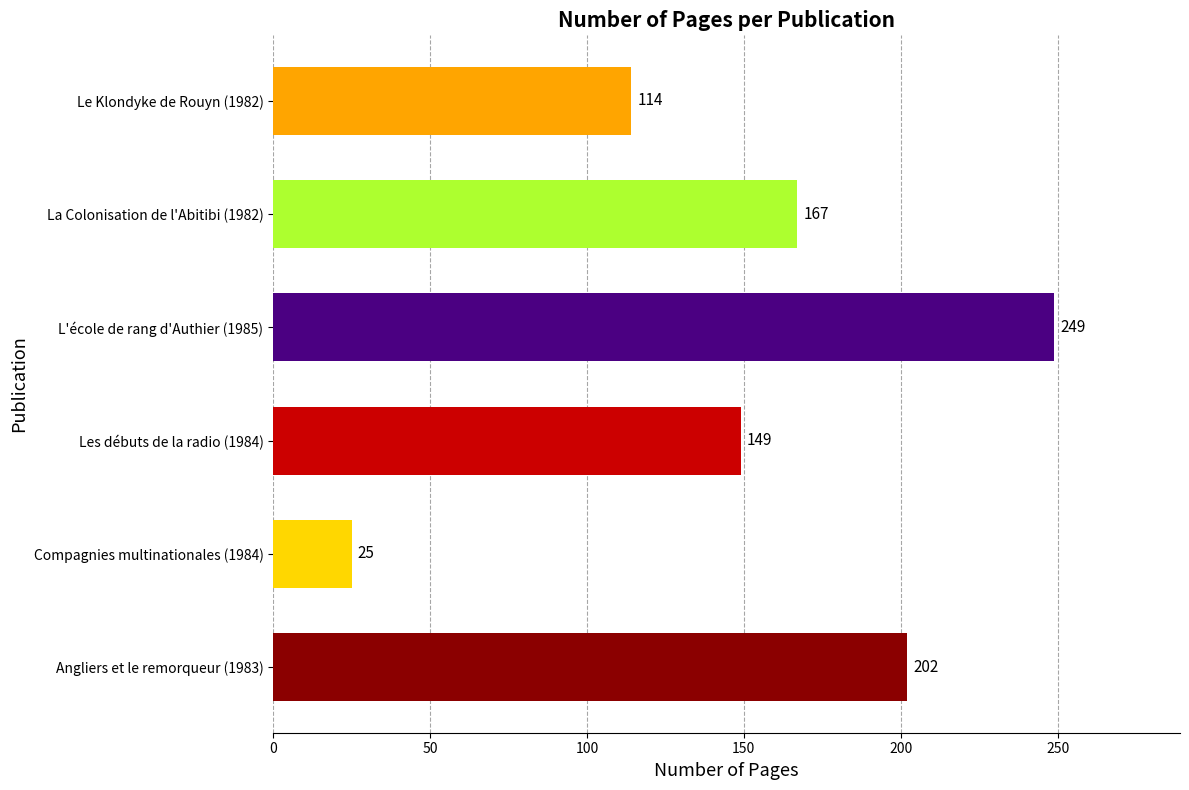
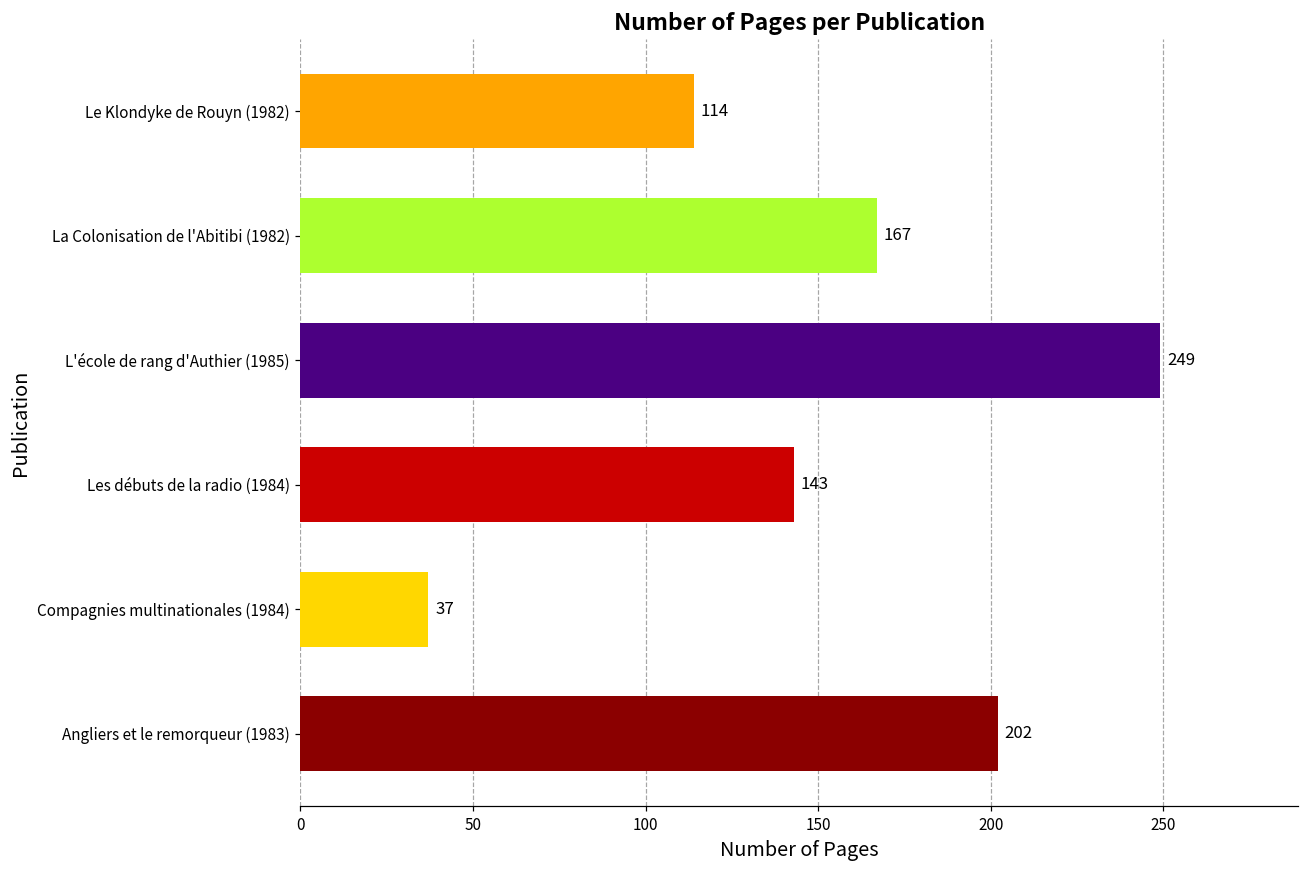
  {
    "Le Klondyke de Rouyn (1982)": 114,
    "La Colonisation de l'Abitibi (1982)": 167,
    "L'école de rang d'Authier (1985)": 249,
-   "Les débuts de la radio (1984)": 149,
-   "Compagnies multinationales (1984)": 25,
+   "Les débuts de la radio (1984)": 143,
+   "Compagnies multinationales (1984)": 37,
    "Angliers et le remorqueur (1983)": 202
  }
